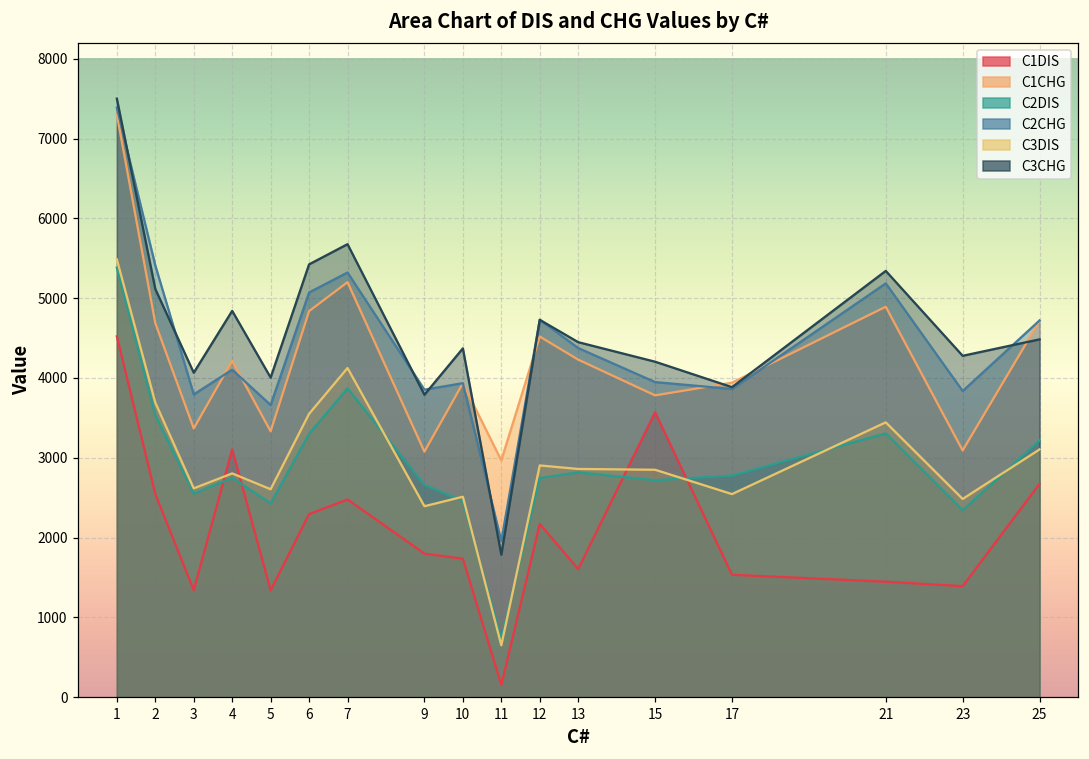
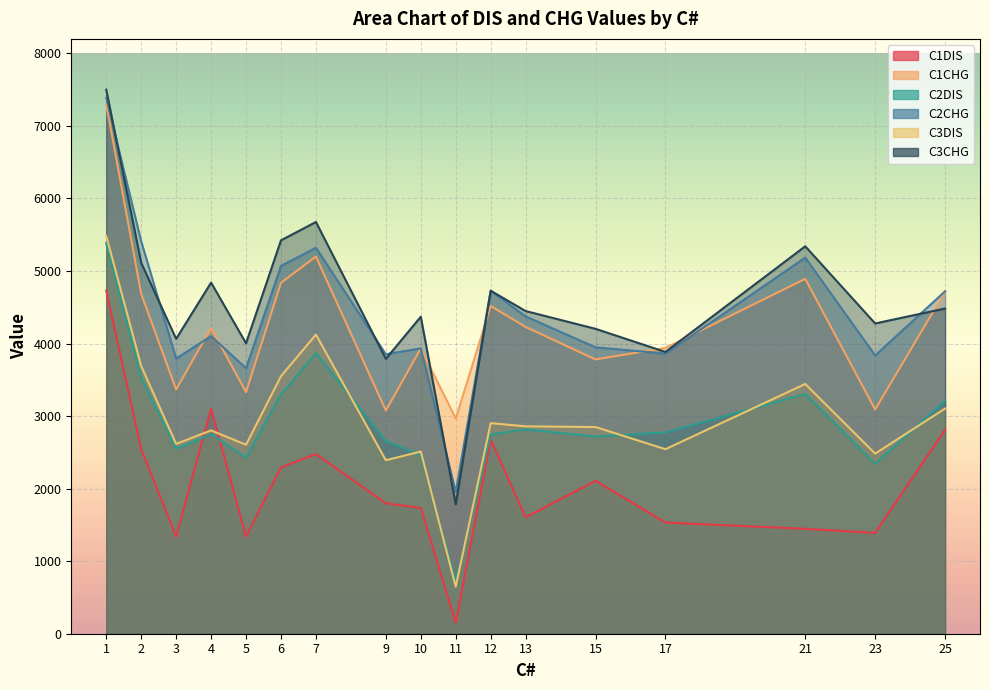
  {
    "C1DIS": {
-     "1": 4500,
+     "1": 4700,
      "2": 2500,
      "3": 1300,
      "4": 3100,
      "5": 1300,
      "6": 2300,
      "7": 2500,
      "9": 1800,
      "10": 1700,
      "11": 200,
-     "12": 2200,
+     "12": 2700,
      "13": 1600,
-     "15": 3600,
+     "15": 2100,
      "17": 1500,
      "21": 1400,
      "23": 1400,
-     "25": 2700
+     "25": 2800
    }
  }
